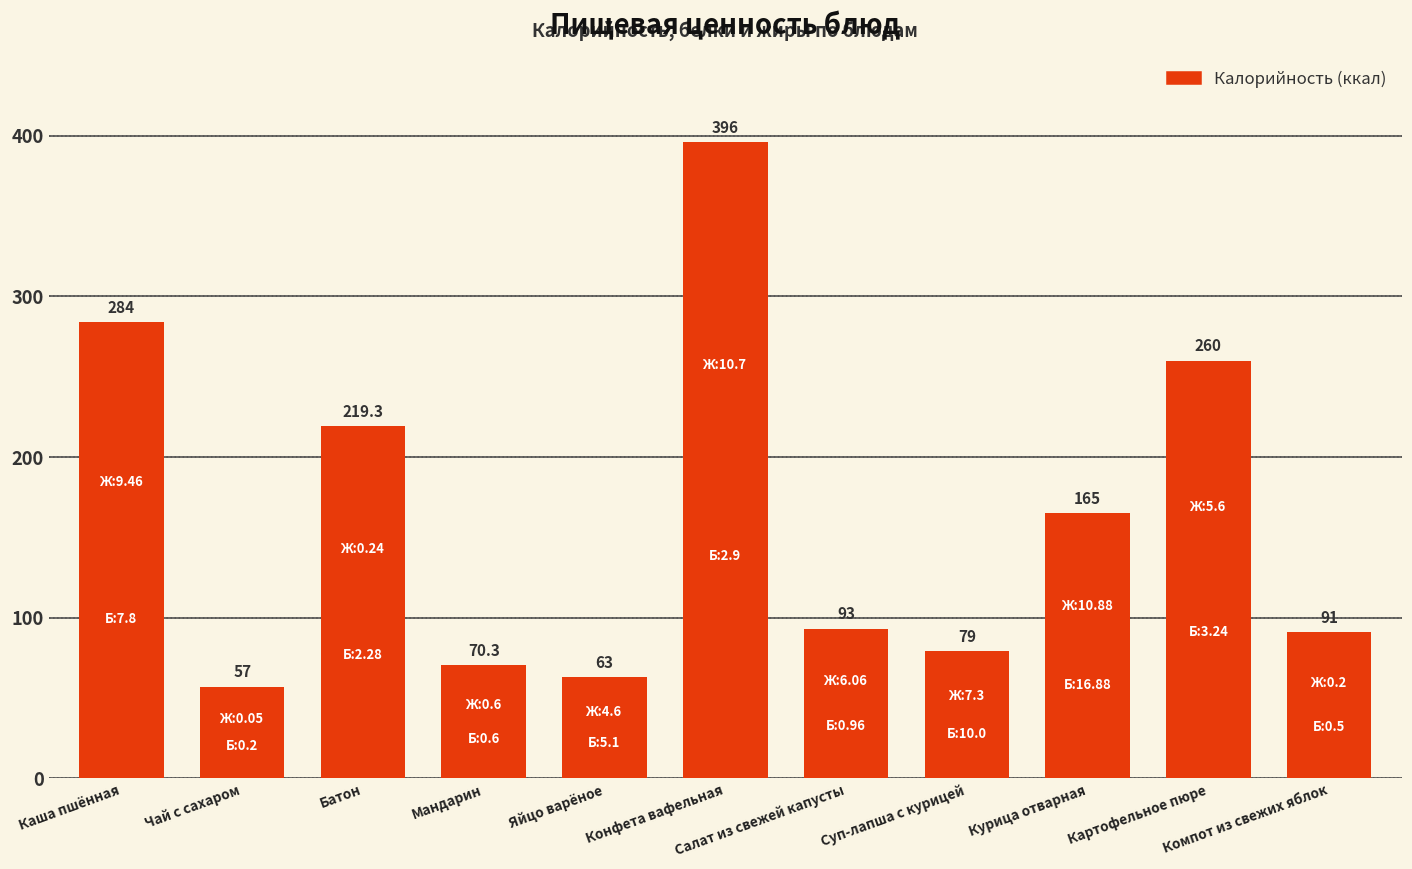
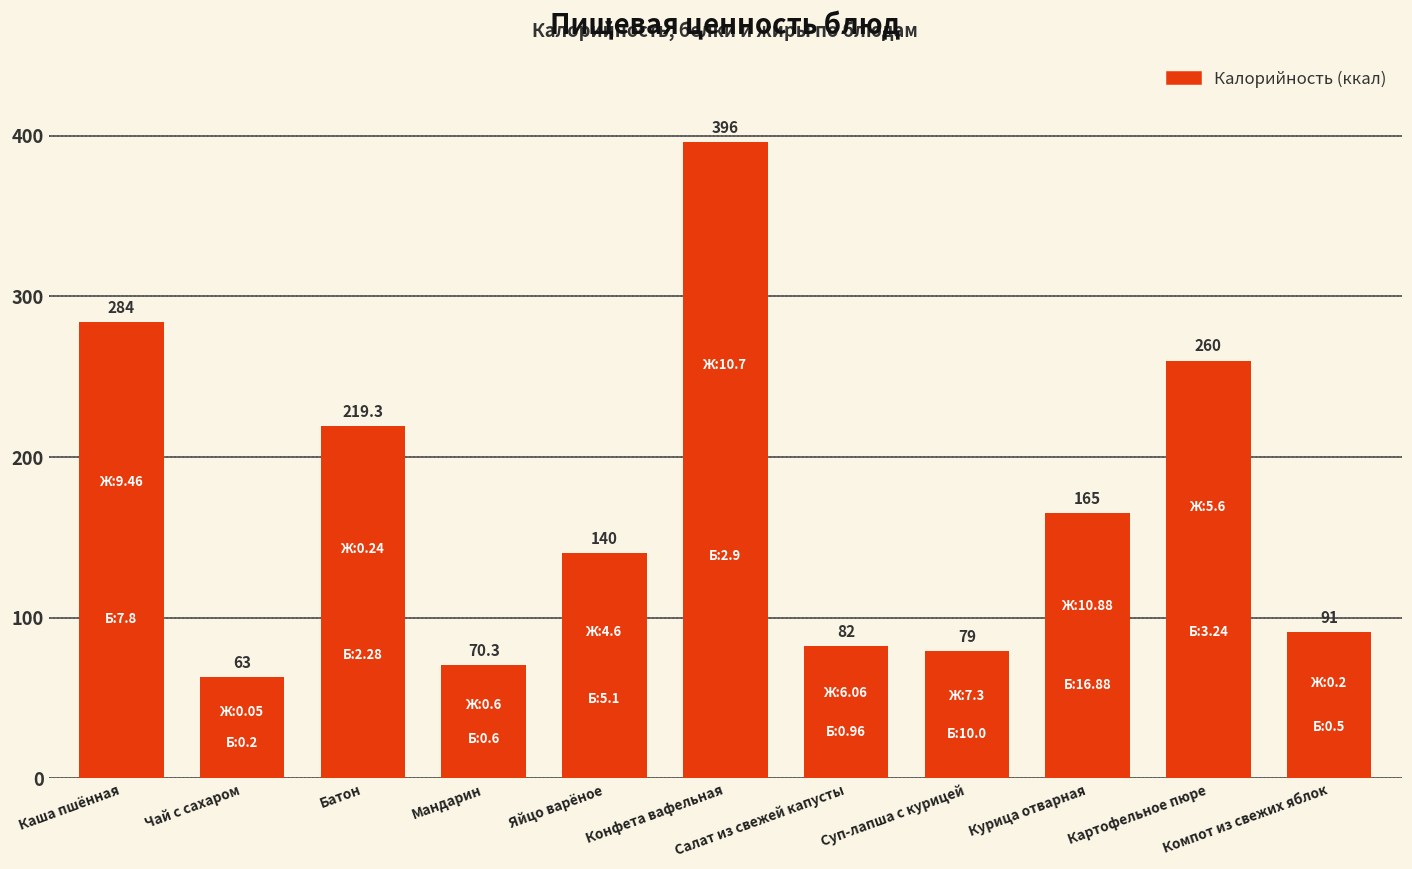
  {
    "Каша пшённая": 284,
-   "Чай с сахаром": 57,
+   "Чай с сахаром": 63,
    "Батон": 219.3,
    "Мандарин": 70.3,
-   "Яйцо варёное": 63,
+   "Яйцо варёное": 140,
    "Конфета вафельная": 396,
-   "Салат из свежей капусты": 93,
+   "Салат из свежей капусты": 82,
    "Суп-лапша с курицей": 79,
    "Курица отварная": 165,
    "Картофельное пюре": 260,
    "Компот из свежих яблок": 91
  }
